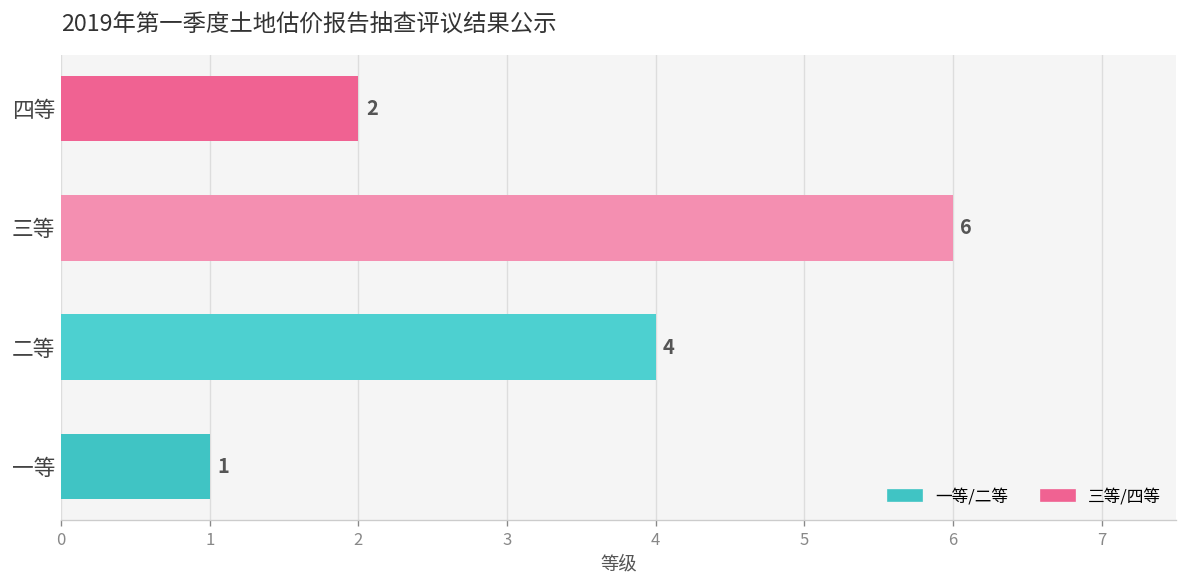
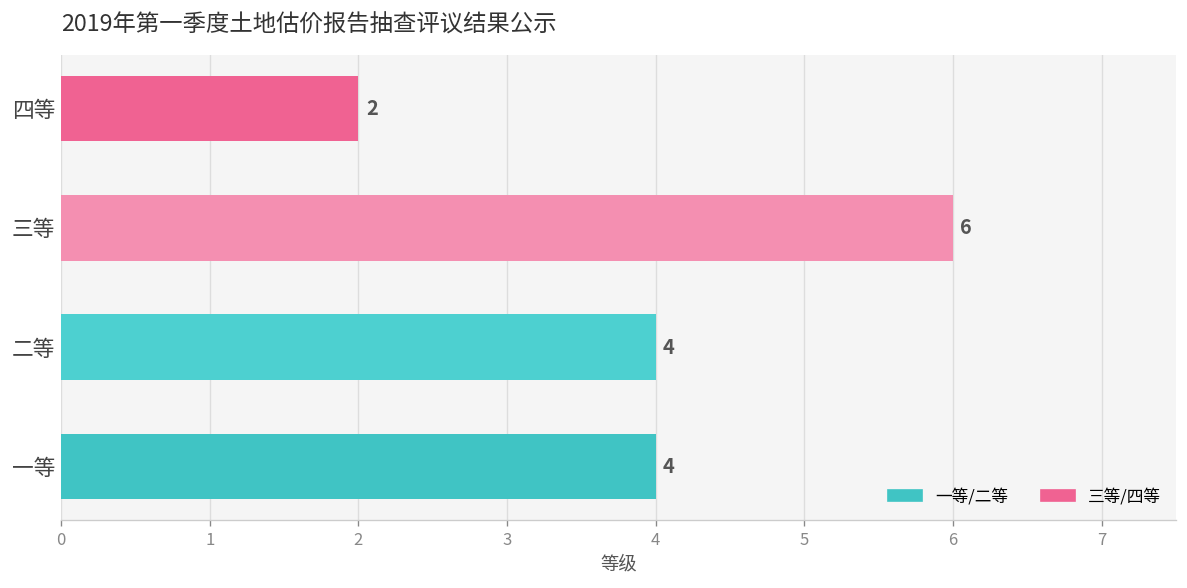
  {
    "四等": 2,
    "三等": 6,
    "二等": 4,
-   "一等": 1
+   "一等": 4
  }
